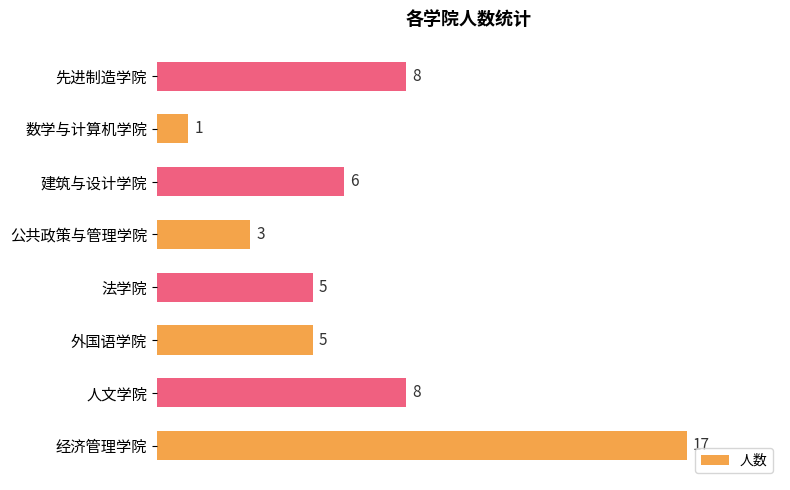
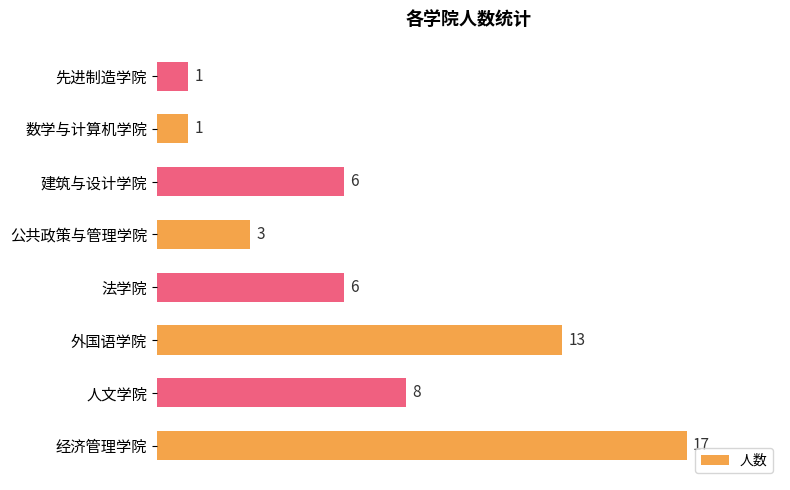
  {
-   "先进制造学院": 8,
+   "先进制造学院": 1,
    "数学与计算机学院": 1,
    "建筑与设计学院": 6,
    "公共政策与管理学院": 3,
-   "法学院": 5,
-   "外国语学院": 5,
+   "法学院": 6,
+   "外国语学院": 13,
    "人文学院": 8
  }
